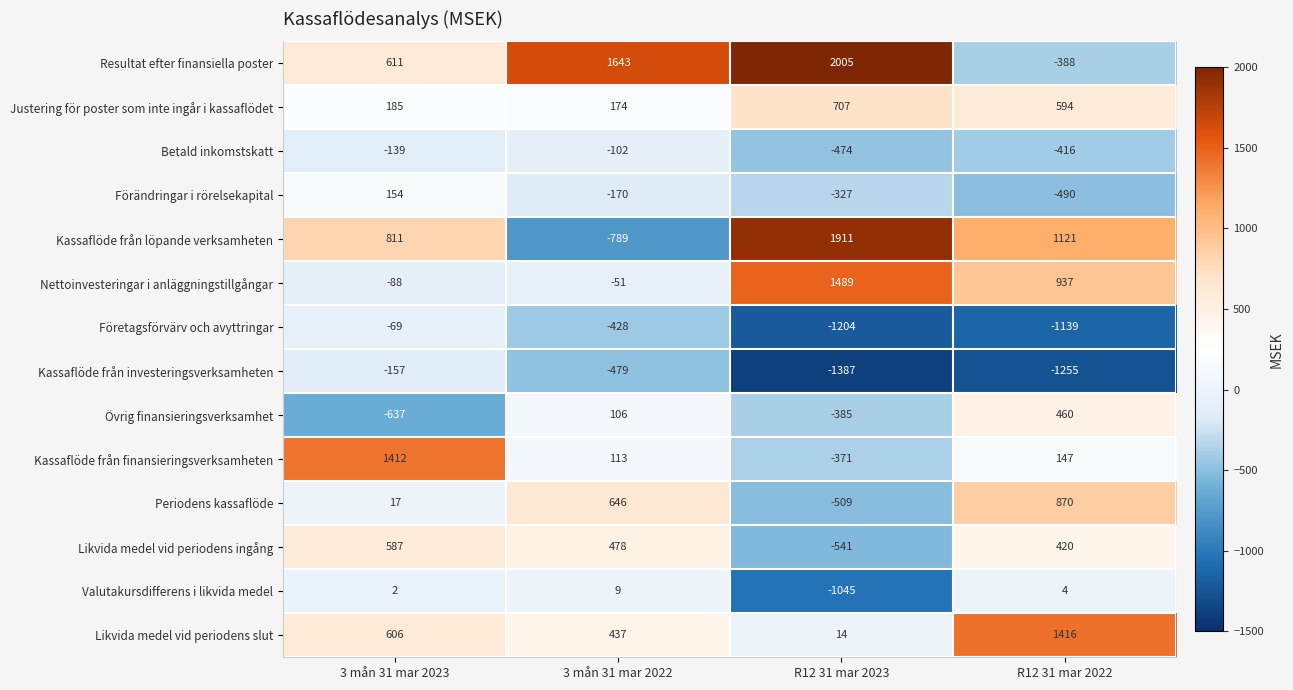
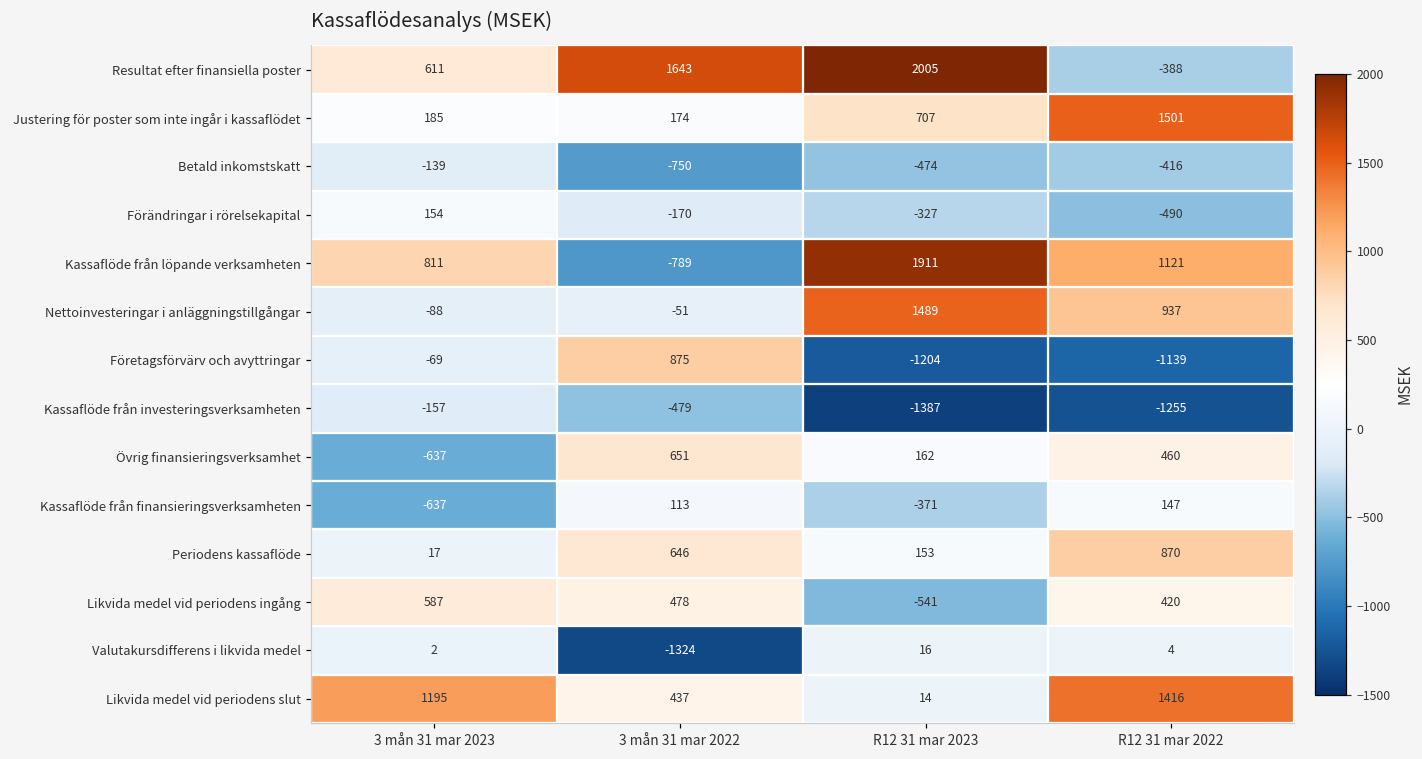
  {
    "Resultat efter finansiella poster": {
      "3 mån 31 mar 2023": 611,
      "3 mån 31 mar 2022": 1643,
      "R12 31 mar 2023": 2005,
      "R12 31 mar 2022": -388
    },
    "Justering för poster som inte ingår i kassaflödet": {
      "3 mån 31 mar 2023": 185,
      "3 mån 31 mar 2022": 174,
      "R12 31 mar 2023": 707,
-     "R12 31 mar 2022": 594
+     "R12 31 mar 2022": 1501
    },
    "Betald inkomstskatt": {
      "3 mån 31 mar 2023": -139,
-     "3 mån 31 mar 2022": -102,
+     "3 mån 31 mar 2022": -750,
      "R12 31 mar 2023": -474,
      "R12 31 mar 2022": -416
    },
    "Förändringar i rörelsekapital": {
      "3 mån 31 mar 2023": 154,
      "3 mån 31 mar 2022": -170,
      "R12 31 mar 2023": -327,
      "R12 31 mar 2022": -490
    },
    "Kassaflöde från löpande verksamheten": {
      "3 mån 31 mar 2023": 811,
      "3 mån 31 mar 2022": -789,
      "R12 31 mar 2023": 1911,
      "R12 31 mar 2022": 1121
    },
    "Nettoinvesteringar i anläggningstillgångar": {
      "3 mån 31 mar 2023": -88,
      "3 mån 31 mar 2022": -51,
      "R12 31 mar 2023": 1489,
      "R12 31 mar 2022": 937
    },
    "Företagsförvärv och avyttringar": {
      "3 mån 31 mar 2023": -69,
-     "3 mån 31 mar 2022": -428,
+     "3 mån 31 mar 2022": 875,
      "R12 31 mar 2023": -1204,
      "R12 31 mar 2022": -1139
    },
    "Kassaflöde från investeringsverksamheten": {
      "3 mån 31 mar 2023": -157,
      "3 mån 31 mar 2022": -479,
      "R12 31 mar 2023": -1387,
      "R12 31 mar 2022": -1255
    },
    "Övrig finansieringsverksamhet": {
      "3 mån 31 mar 2023": -637,
-     "3 mån 31 mar 2022": 106,
-     "R12 31 mar 2023": -385,
+     "3 mån 31 mar 2022": 651,
+     "R12 31 mar 2023": 162,
      "R12 31 mar 2022": 460
    },
    "Kassaflöde från finansieringsverksamheten": {
-     "3 mån 31 mar 2023": 1412,
+     "3 mån 31 mar 2023": -637,
      "3 mån 31 mar 2022": 113,
      "R12 31 mar 2023": -371,
      "R12 31 mar 2022": 147
    },
    "Periodens kassaflöde": {
      "3 mån 31 mar 2023": 17,
      "3 mån 31 mar 2022": 646,
-     "R12 31 mar 2023": -509,
+     "R12 31 mar 2023": 153,
      "R12 31 mar 2022": 870
    },
    "Likvida medel vid periodens ingång": {
      "3 mån 31 mar 2023": 587,
      "3 mån 31 mar 2022": 478,
      "R12 31 mar 2023": -541,
      "R12 31 mar 2022": 420
    },
    "Valutakursdifferens i likvida medel": {
      "3 mån 31 mar 2023": 2,
-     "3 mån 31 mar 2022": 9,
-     "R12 31 mar 2023": -1045,
+     "3 mån 31 mar 2022": -1324,
+     "R12 31 mar 2023": 16,
      "R12 31 mar 2022": 4
    },
    "Likvida medel vid periodens slut": {
-     "3 mån 31 mar 2023": 606,
+     "3 mån 31 mar 2023": 1195,
      "3 mån 31 mar 2022": 437,
      "R12 31 mar 2023": 14,
      "R12 31 mar 2022": 1416
    }
  }
